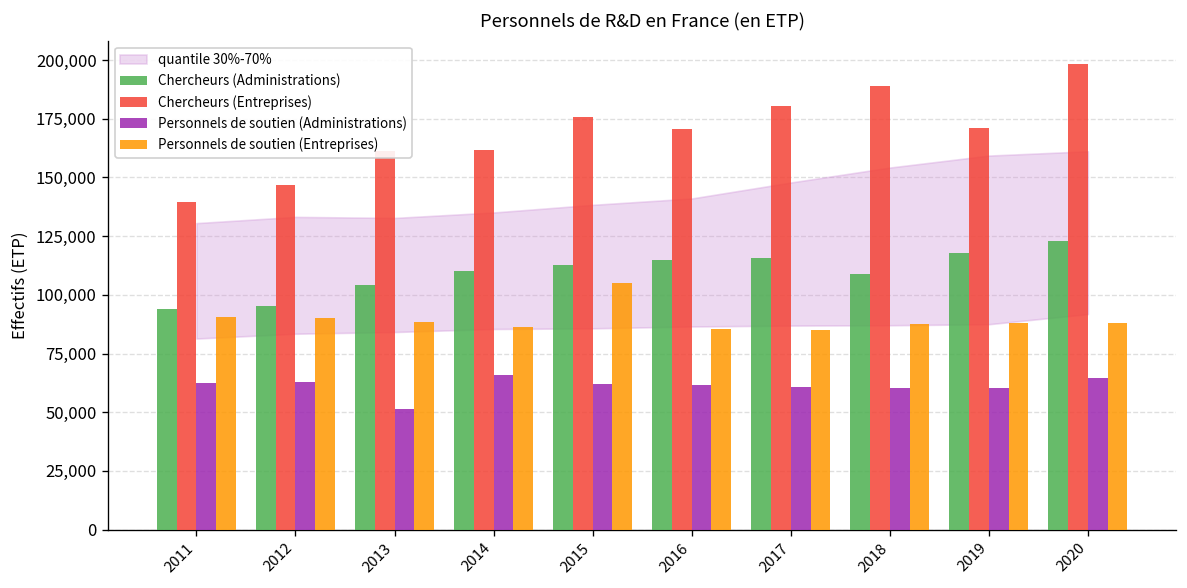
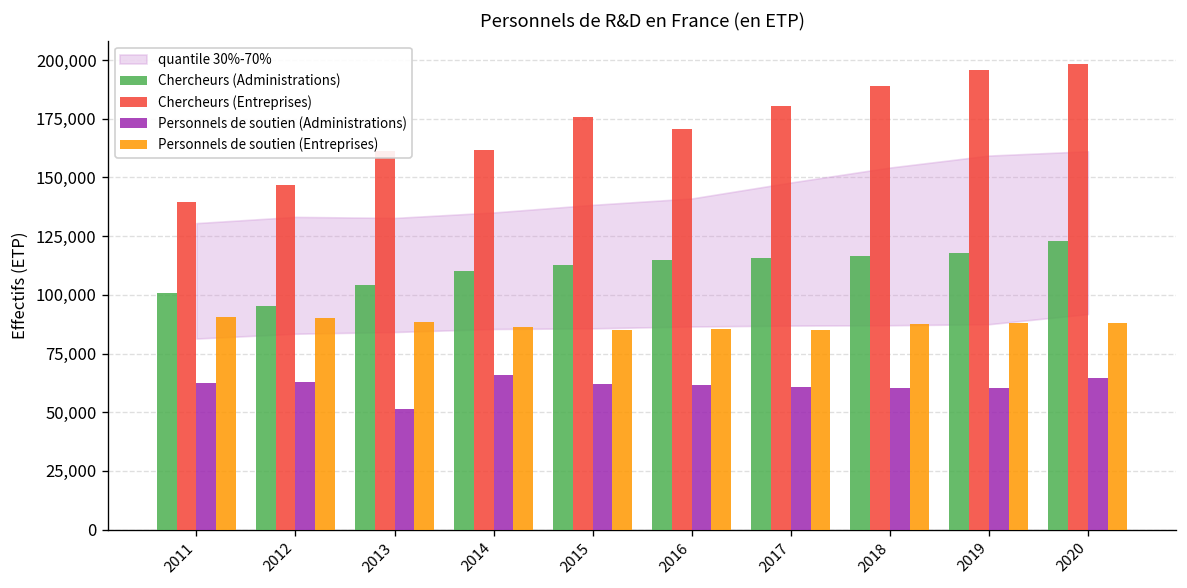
  {
    "Chercheurs (Administrations)": {
-     "2011": "94,000",
+     "2011": "101,000",
      "2012": "95,000",
      "2013": "104,000",
      "2014": "110,000",
      "2015": "113,000",
      "2016": "115,000",
      "2017": "116,000",
-     "2018": "109,000",
+     "2018": "116,000",
      "2019": "118,000",
      "2020": "123,000"
    },
    "Chercheurs (Entreprises)": {
      "2011": "139,000",
      "2012": "147,000",
      "2013": "161,000",
      "2014": "162,000",
      "2015": "176,000",
      "2016": "171,000",
      "2017": "181,000",
      "2018": "189,000",
-     "2019": "171,000",
+     "2019": "196,000",
      "2020": "198,000"
    },
    "Personnels de soutien (Administrations)": {
      "2011": "63,000",
      "2012": "63,000",
      "2013": "51,000",
      "2014": "66,000",
      "2015": "62,000",
      "2016": "62,000",
      "2017": "61,000",
      "2018": "60,000",
      "2019": "60,000",
      "2020": "65,000"
    },
    "Personnels de soutien (Entreprises)": {
      "2011": "91,000",
      "2012": "90,000",
      "2013": "89,000",
      "2014": "86,000",
-     "2015": "105,000",
+     "2015": "85,000",
      "2016": "85,000",
      "2017": "85,000",
      "2018": "88,000",
      "2019": "88,000",
      "2020": "88,000"
    }
  }
